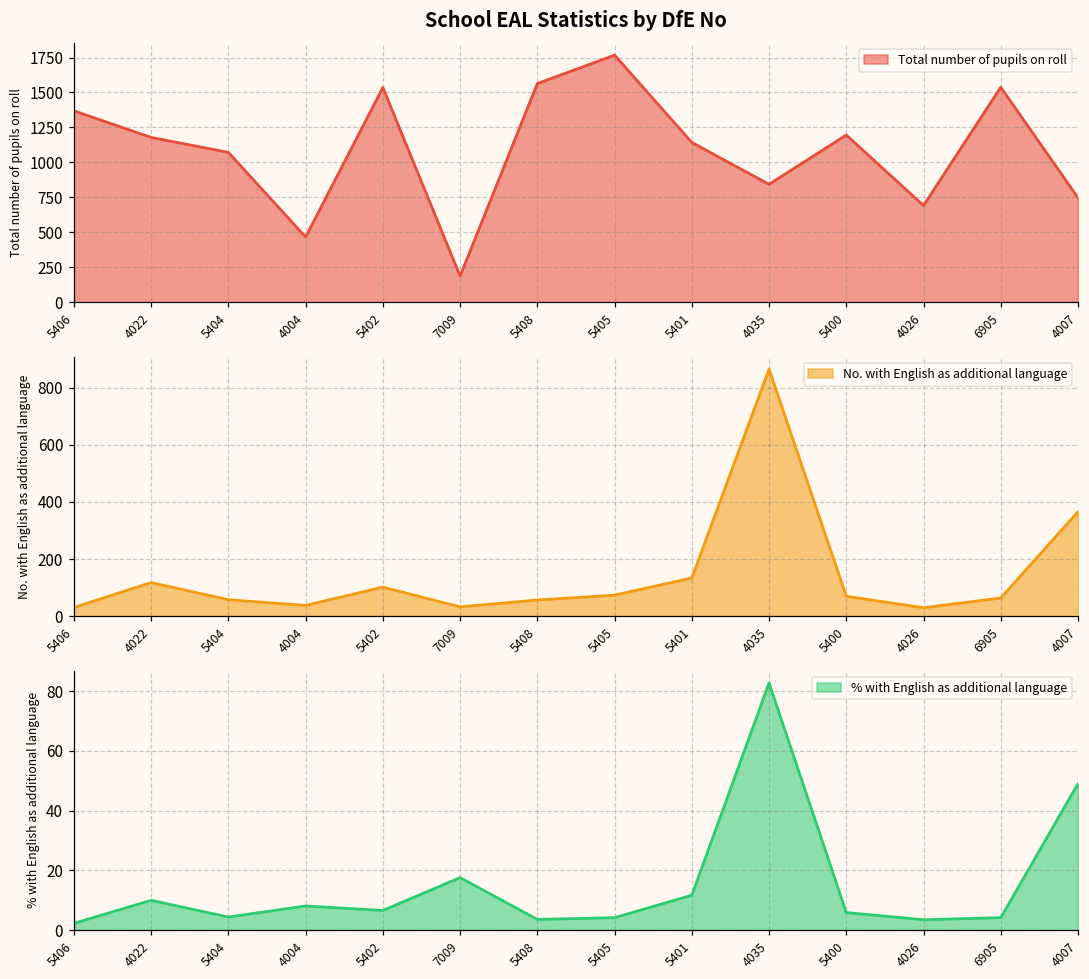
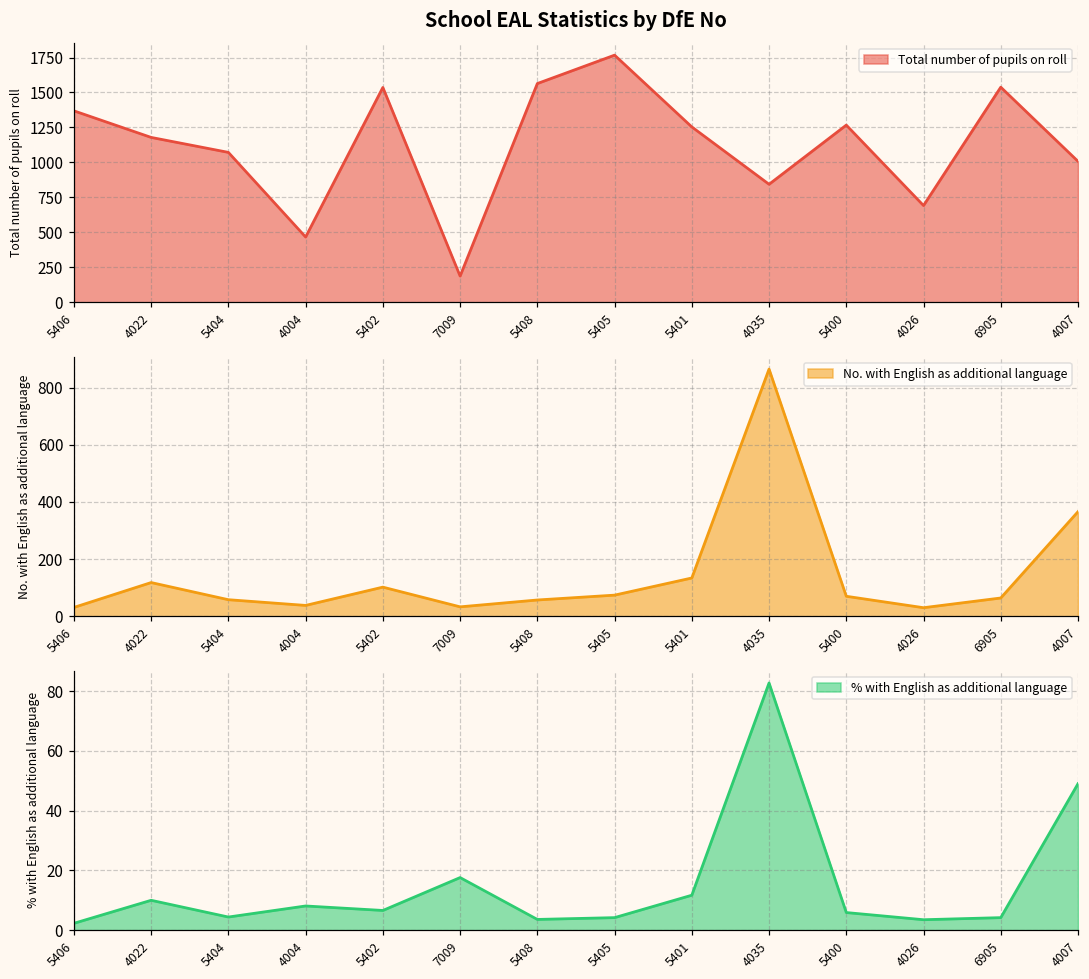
  {
    "School EAL Statistics by DfE No": {
      "5406": 1370,
      "4022": 1180,
      "5404": 1070,
      "4004": 470,
      "5402": 1540,
      "7009": 190,
      "5408": 1560,
      "5405": 1770,
-     "5401": 1140,
+     "5401": 1250,
      "4035": 840,
-     "5400": 1200,
+     "5400": 1270,
      "4026": 690,
      "6905": 1540,
-     "4007": 750
+     "4007": 1010
    }
  }
